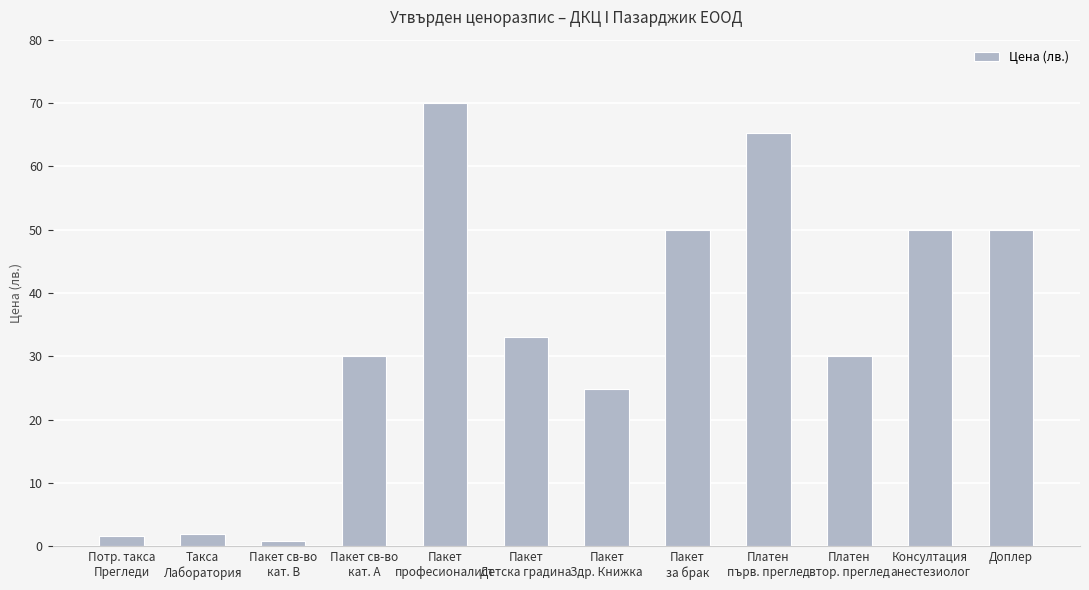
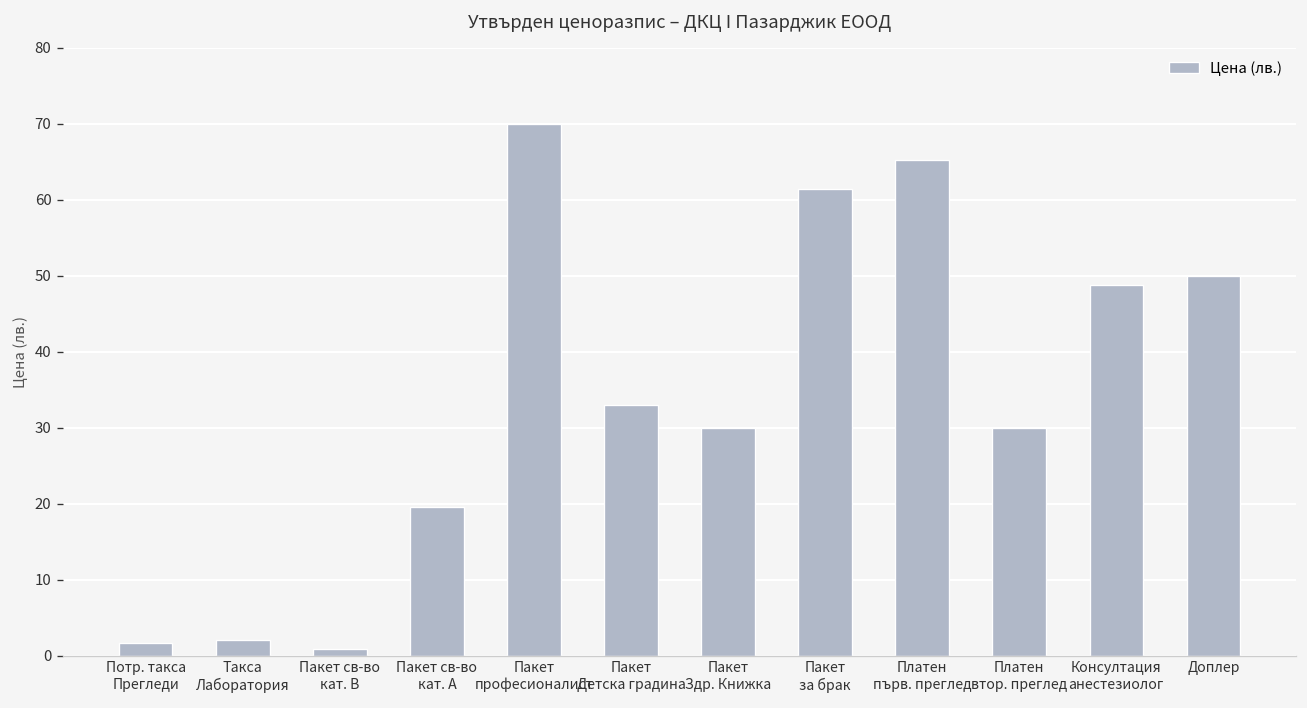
  {
    "Потр. такса Прегледи": 2,
    "Такса Лаборатория": 2,
    "Пакет св-во кат. В": 1,
-   "Пакет св-во кат. А": 30,
+   "Пакет св-во кат. А": 20,
    "Пакет професионалист": 70,
-   "Пакет Здр. Книжка": 25,
-   "Пакет за брак": 50,
+   "Пакет Здр. Книжка": 30,
+   "Пакет за брак": 61,
    "Платен първ. преглед": 65,
    "Платен втор. преглед": 30,
-   "Консултация анестезиолог": 50,
+   "Консултация анестезиолог": 49,
    "Доплер": 50
  }
